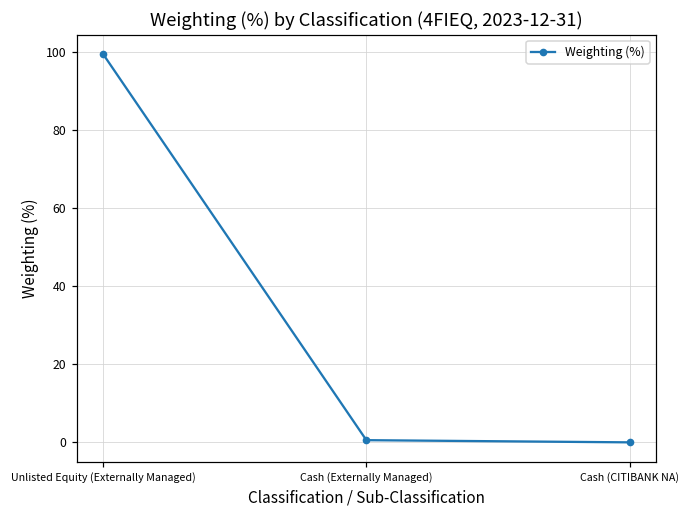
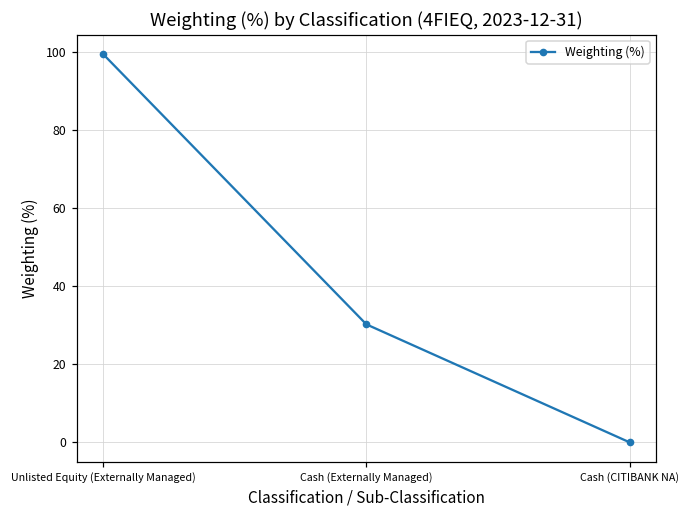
  {
    "Unlisted Equity (Externally Managed)": 100,
-   "Cash (Externally Managed)": 0,
+   "Cash (Externally Managed)": 30,
    "Cash (CITIBANK NA)": 0
  }
